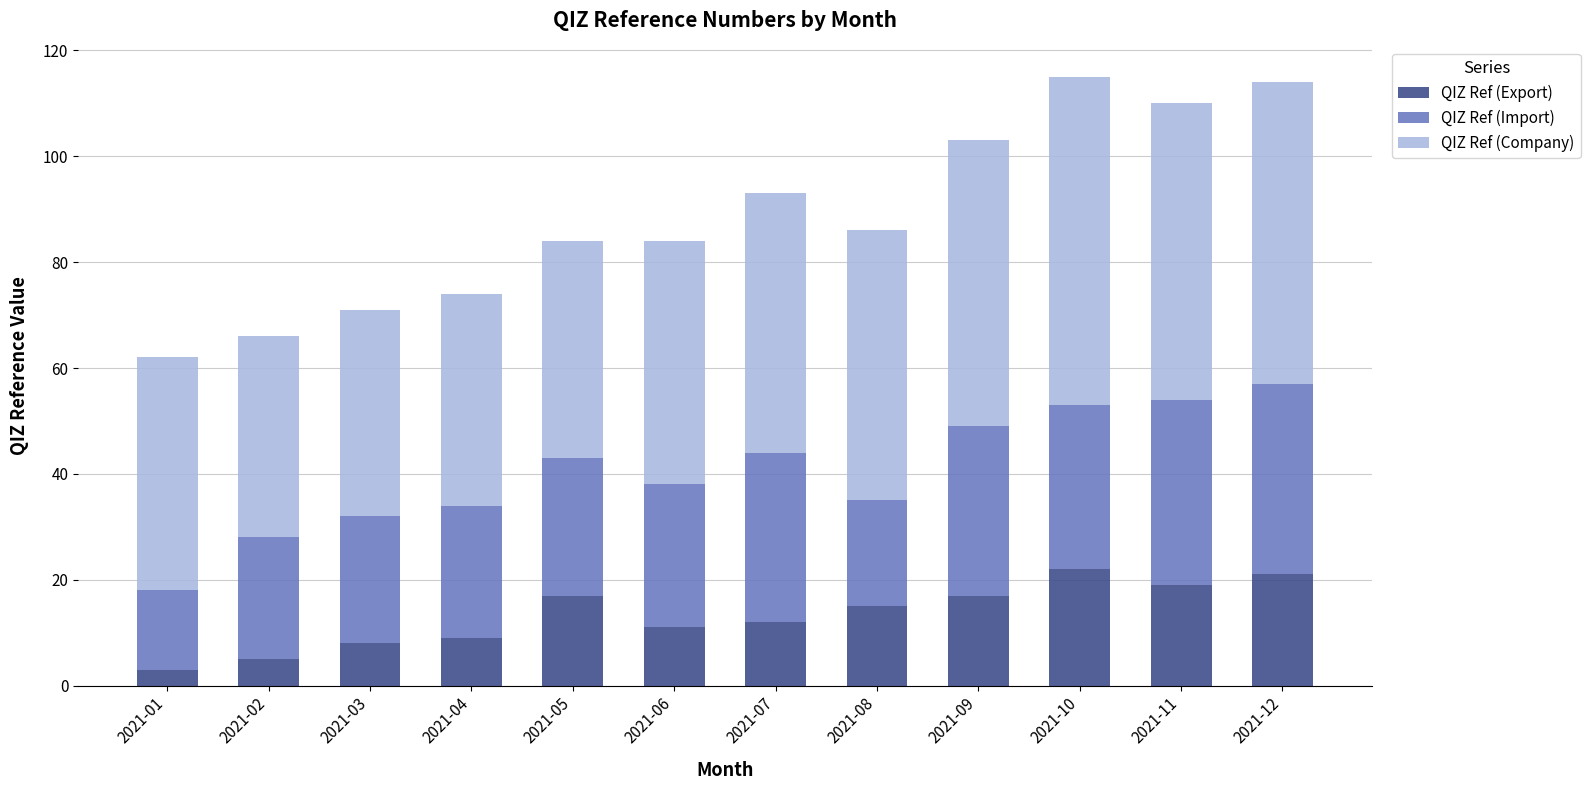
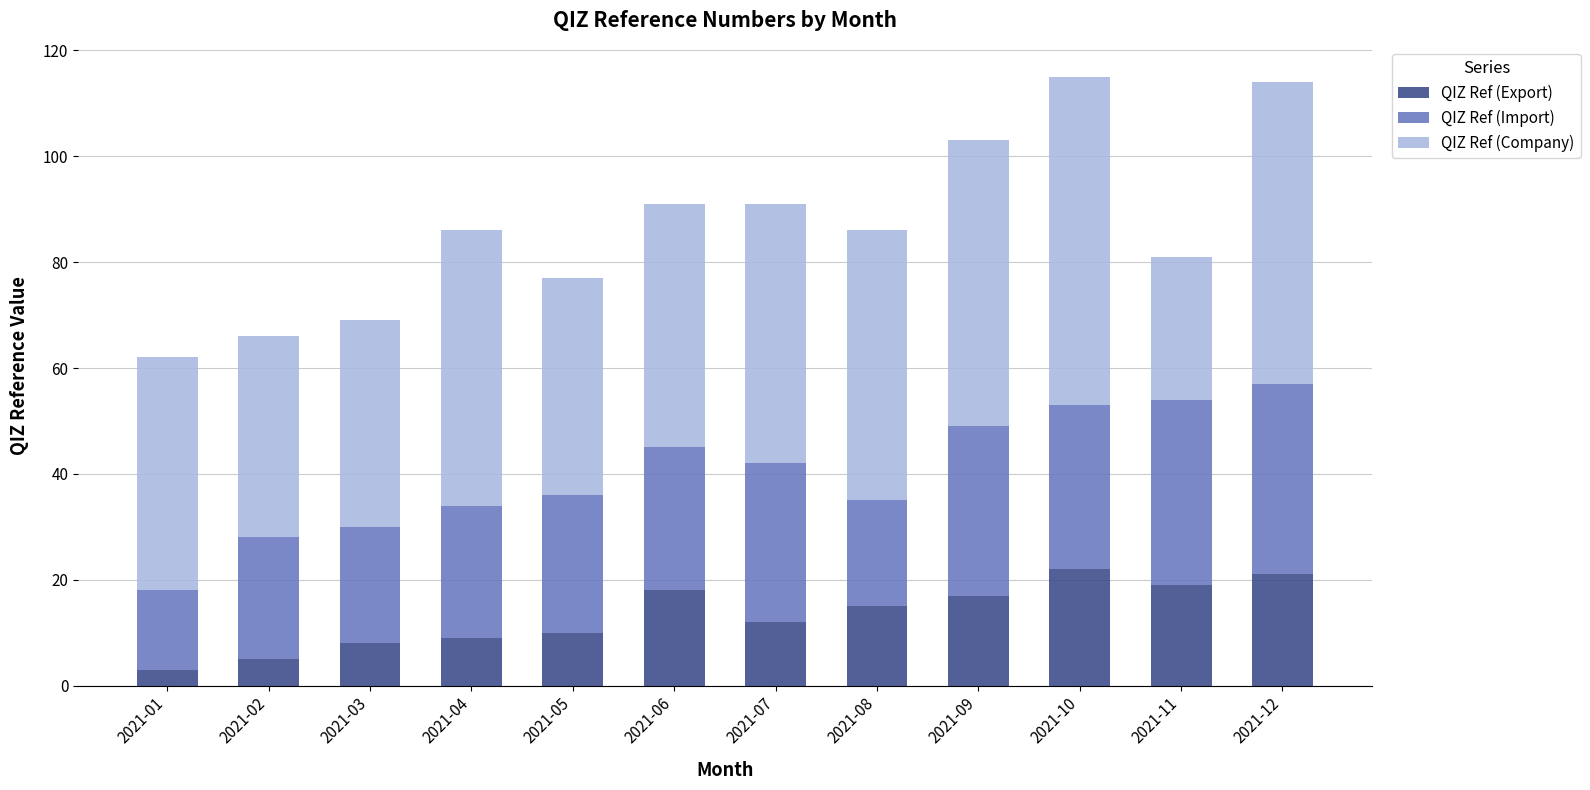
  {
    "QIZ Ref (Export)": {
      "2021-01": 3,
      "2021-02": 5,
      "2021-03": 8,
      "2021-04": 9,
-     "2021-05": 17,
-     "2021-06": 11,
+     "2021-05": 10,
+     "2021-06": 18,
      "2021-07": 12,
      "2021-08": 15,
      "2021-09": 17,
      "2021-10": 22,
      "2021-11": 19,
      "2021-12": 21
    },
    "QIZ Ref (Import)": {
      "2021-01": 15,
      "2021-02": 23,
-     "2021-03": 24,
+     "2021-03": 22,
      "2021-04": 25,
      "2021-05": 26,
      "2021-06": 27,
-     "2021-07": 32,
+     "2021-07": 30,
      "2021-08": 20,
      "2021-09": 32,
      "2021-10": 31,
      "2021-11": 35,
      "2021-12": 36
    },
    "QIZ Ref (Company)": {
      "2021-01": 44,
      "2021-02": 38,
      "2021-03": 39,
-     "2021-04": 40,
+     "2021-04": 52,
      "2021-05": 41,
      "2021-06": 46,
      "2021-07": 49,
      "2021-08": 51,
      "2021-09": 54,
      "2021-10": 62,
-     "2021-11": 56,
+     "2021-11": 27,
      "2021-12": 57
    }
  }
